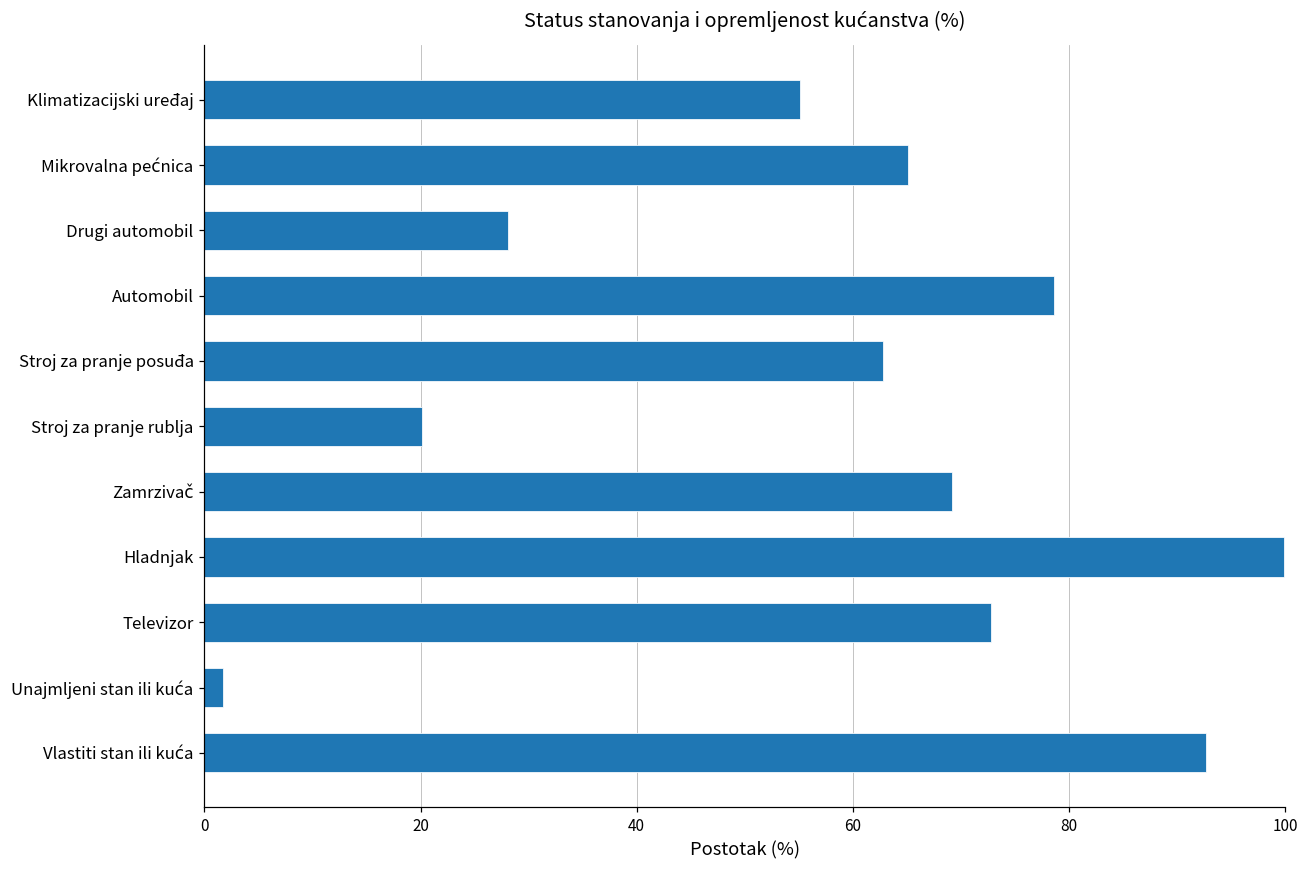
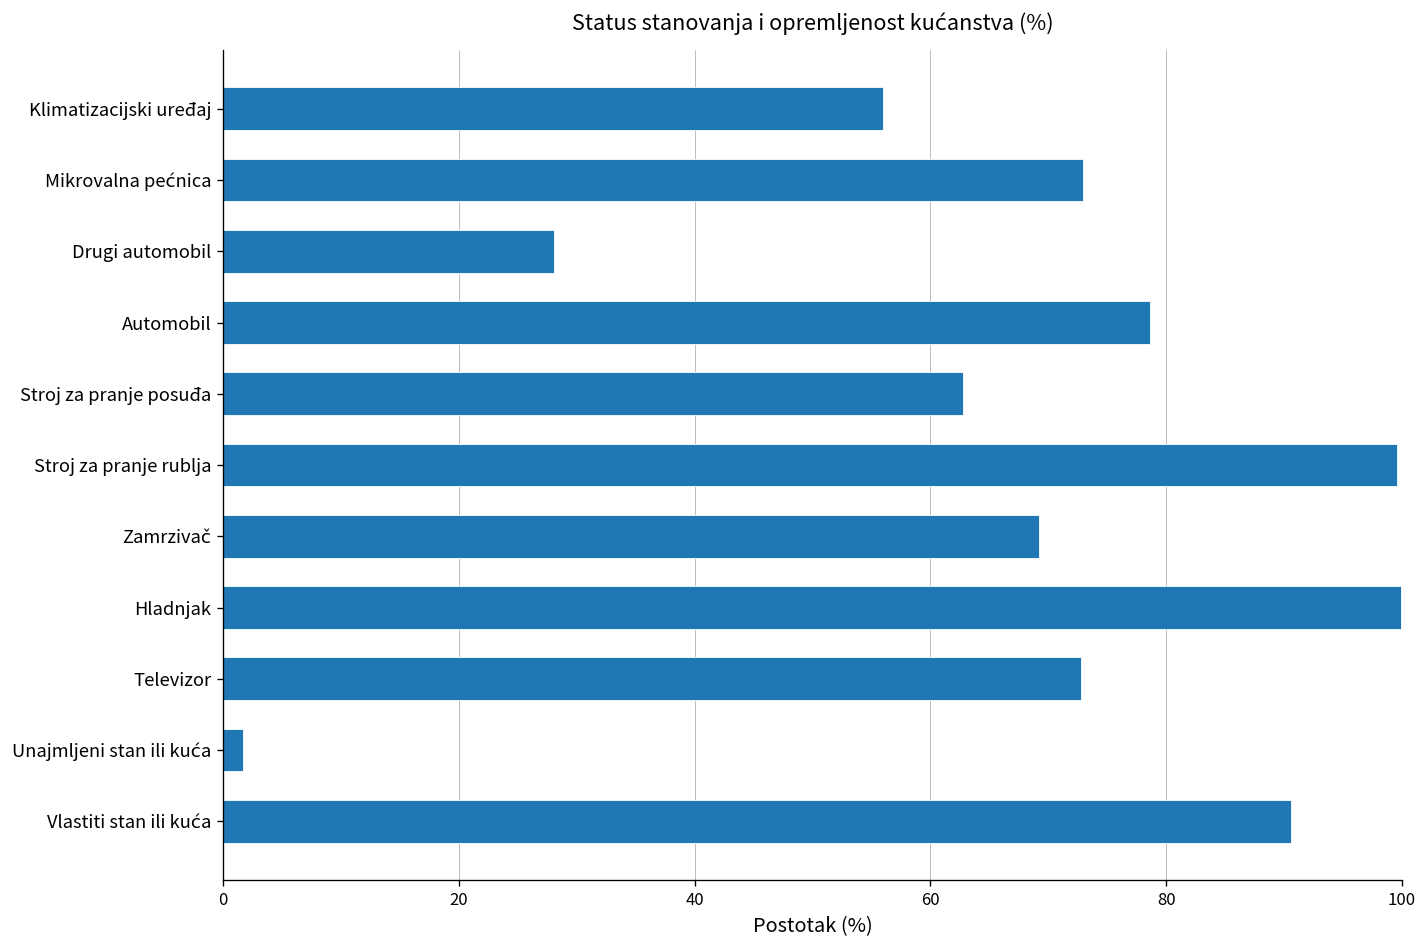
  {
-   "Klimatizacijski uređaj": 55,
-   "Mikrovalna pećnica": 65,
+   "Klimatizacijski uređaj": 56,
+   "Mikrovalna pećnica": 73,
    "Drugi automobil": 28,
    "Automobil": 79,
    "Stroj za pranje posuđa": 63,
-   "Stroj za pranje rublja": 20,
+   "Stroj za pranje rublja": 100,
    "Zamrzivač": 69,
    "Hladnjak": 100,
    "Televizor": 73,
    "Unajmljeni stan ili kuća": 2,
-   "Vlastiti stan ili kuća": 93
+   "Vlastiti stan ili kuća": 91
  }
